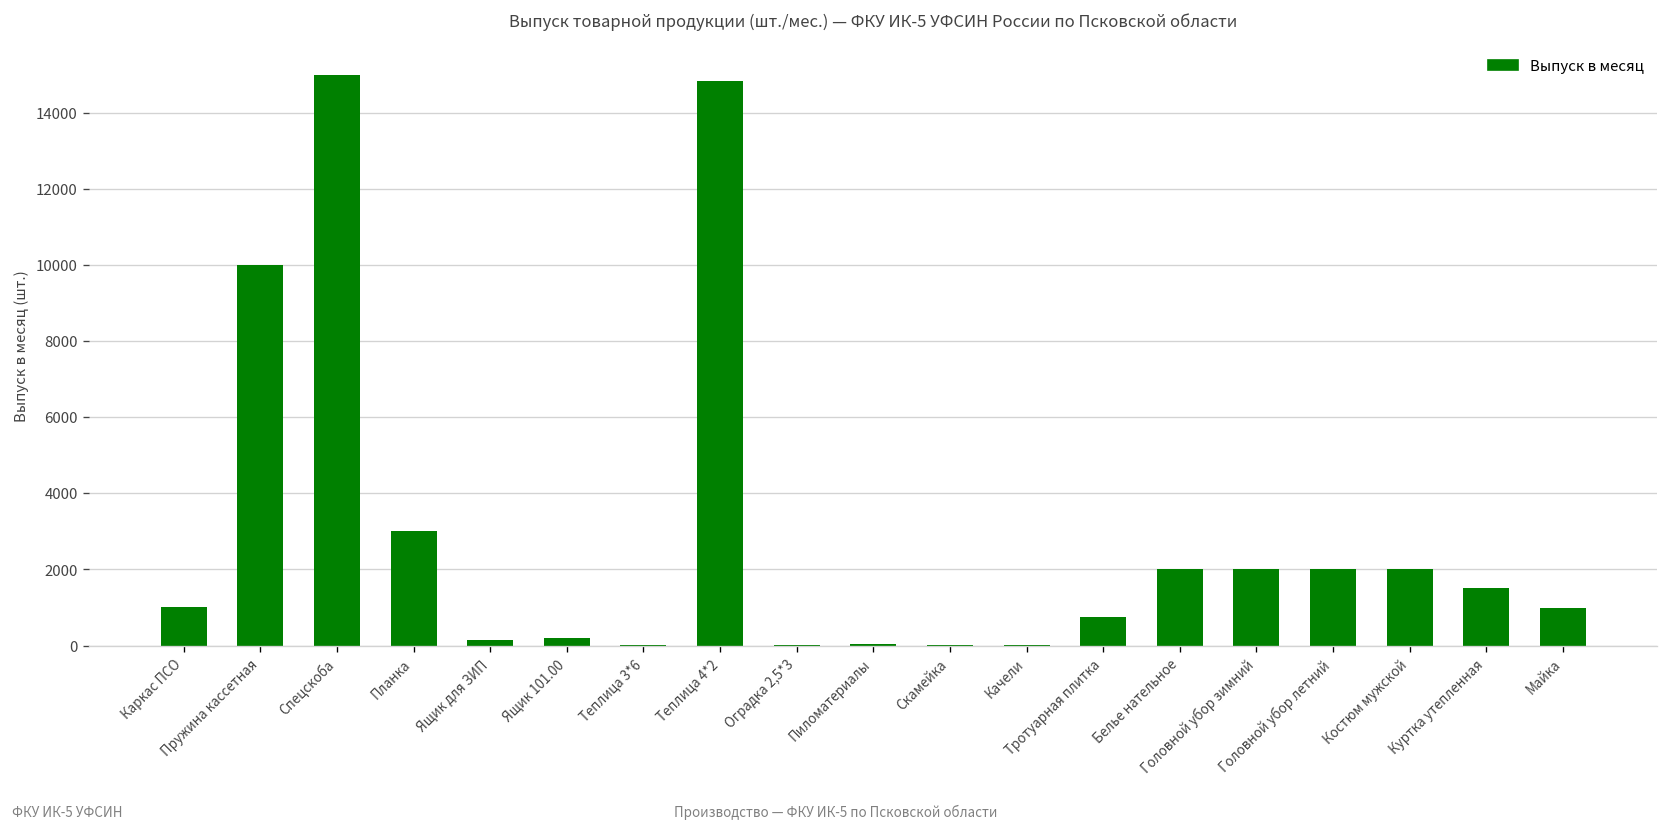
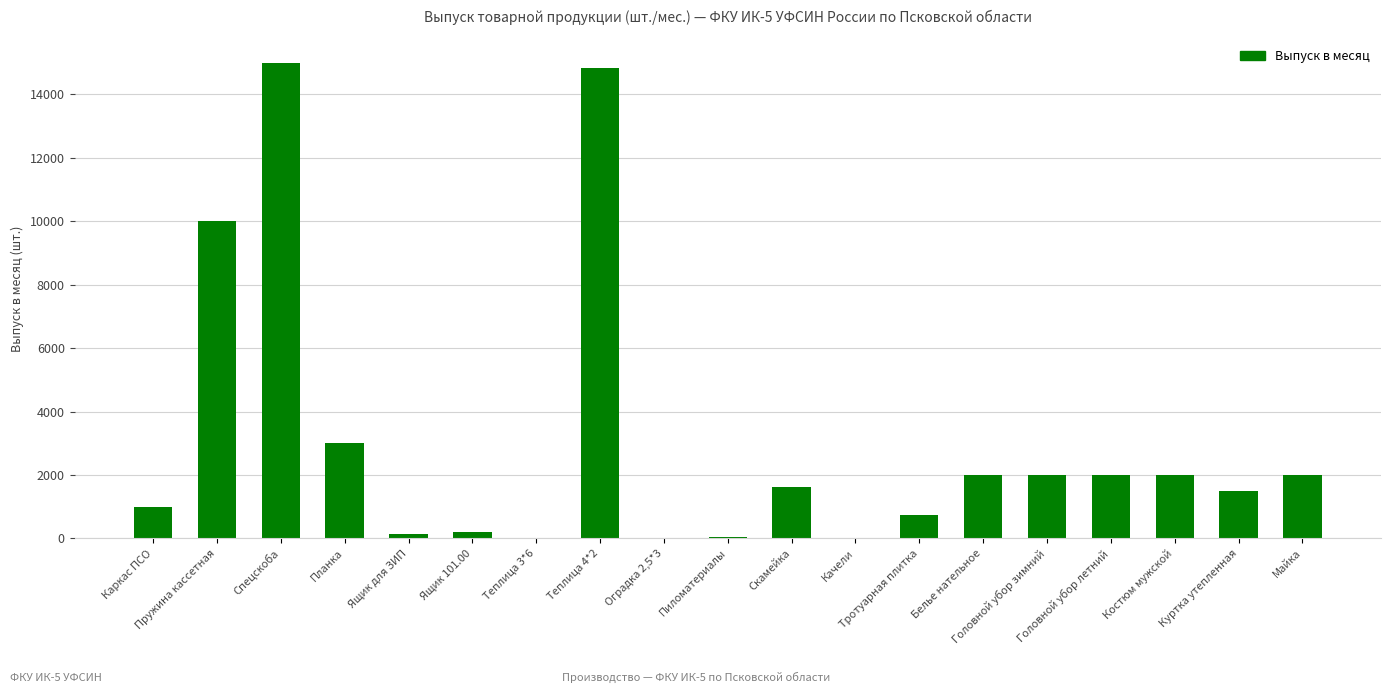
  {
    "Каркас ПСО": 1000,
    "Пружина кассетная": 10000,
    "Спецскоба": 15000,
    "Планка": 3000,
    "Ящик для ЗИП": 200,
    "Ящик 101.00": 200,
    "Теплица 4*2": 14800,
-   "Скамейка": 0,
+   "Скамейка": 1600,
    "Тротуарная плитка": 800,
    "Белье нательное": 2000,
    "Головной убор зимний": 2000,
    "Головной убор летний": 2000,
    "Костюм мужской": 2000,
    "Куртка утепленная": 1500,
-   "Майка": 1000
+   "Майка": 2000
  }
